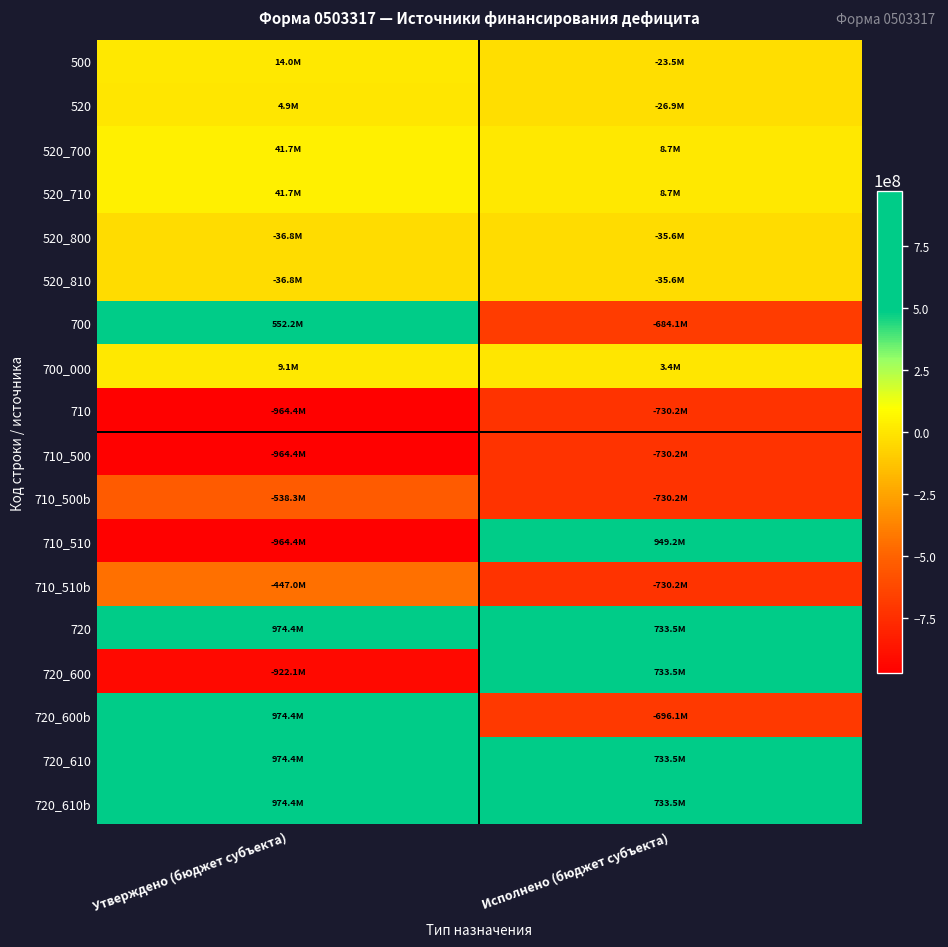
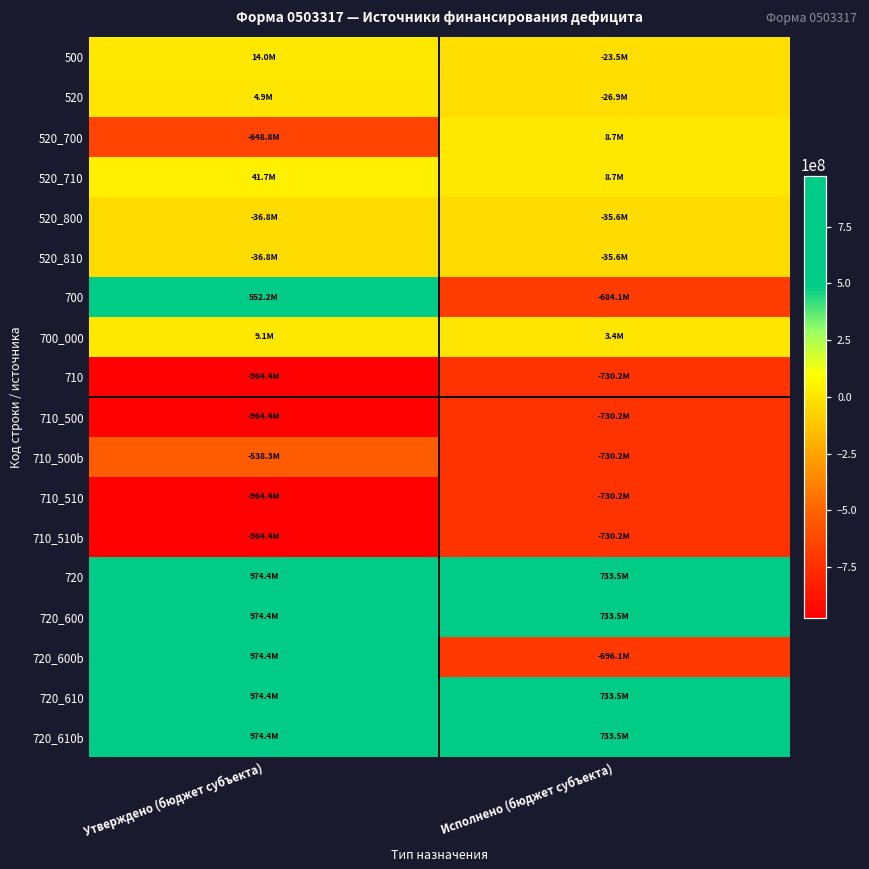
  {
    "500": {
      "Утверждено (бюджет субъекта)": "14.0M",
      "Исполнено (бюджет субъекта)": "-23.5M"
    },
    "520": {
      "Утверждено (бюджет субъекта)": "4.9M",
      "Исполнено (бюджет субъекта)": "-26.9M"
    },
    "520_700": {
-     "Утверждено (бюджет субъекта)": "41.7M",
+     "Утверждено (бюджет субъекта)": "-648.8M",
      "Исполнено (бюджет субъекта)": "8.7M"
    },
    "520_710": {
      "Утверждено (бюджет субъекта)": "41.7M",
      "Исполнено (бюджет субъекта)": "8.7M"
    },
    "520_800": {
      "Утверждено (бюджет субъекта)": "-36.8M",
      "Исполнено (бюджет субъекта)": "-35.6M"
    },
    "520_810": {
      "Утверждено (бюджет субъекта)": "-36.8M",
      "Исполнено (бюджет субъекта)": "-35.6M"
    },
    "700": {
      "Утверждено (бюджет субъекта)": "552.2M",
      "Исполнено (бюджет субъекта)": "-684.1M"
    },
    "700_000": {
      "Утверждено (бюджет субъекта)": "9.1M",
      "Исполнено (бюджет субъекта)": "3.4M"
    },
    "710": {
      "Утверждено (бюджет субъекта)": "-964.4M",
      "Исполнено (бюджет субъекта)": "-730.2M"
    },
    "710_500": {
      "Утверждено (бюджет субъекта)": "-964.4M",
      "Исполнено (бюджет субъекта)": "-730.2M"
    },
    "710_500b": {
      "Утверждено (бюджет субъекта)": "-538.3M",
      "Исполнено (бюджет субъекта)": "-730.2M"
    },
    "710_510": {
      "Утверждено (бюджет субъекта)": "-964.4M",
-     "Исполнено (бюджет субъекта)": "949.2M"
+     "Исполнено (бюджет субъекта)": "-730.2M"
    },
    "710_510b": {
-     "Утверждено (бюджет субъекта)": "-447.0M",
+     "Утверждено (бюджет субъекта)": "-964.4M",
      "Исполнено (бюджет субъекта)": "-730.2M"
    },
    "720": {
      "Утверждено (бюджет субъекта)": "974.4M",
      "Исполнено (бюджет субъекта)": "733.5M"
    },
    "720_600": {
-     "Утверждено (бюджет субъекта)": "-922.1M",
+     "Утверждено (бюджет субъекта)": "974.4M",
      "Исполнено (бюджет субъекта)": "733.5M"
    },
    "720_600b": {
      "Утверждено (бюджет субъекта)": "974.4M",
      "Исполнено (бюджет субъекта)": "-696.1M"
    },
    "720_610": {
      "Утверждено (бюджет субъекта)": "974.4M",
      "Исполнено (бюджет субъекта)": "733.5M"
    },
    "720_610b": {
      "Утверждено (бюджет субъекта)": "974.4M",
      "Исполнено (бюджет субъекта)": "733.5M"
    }
  }
